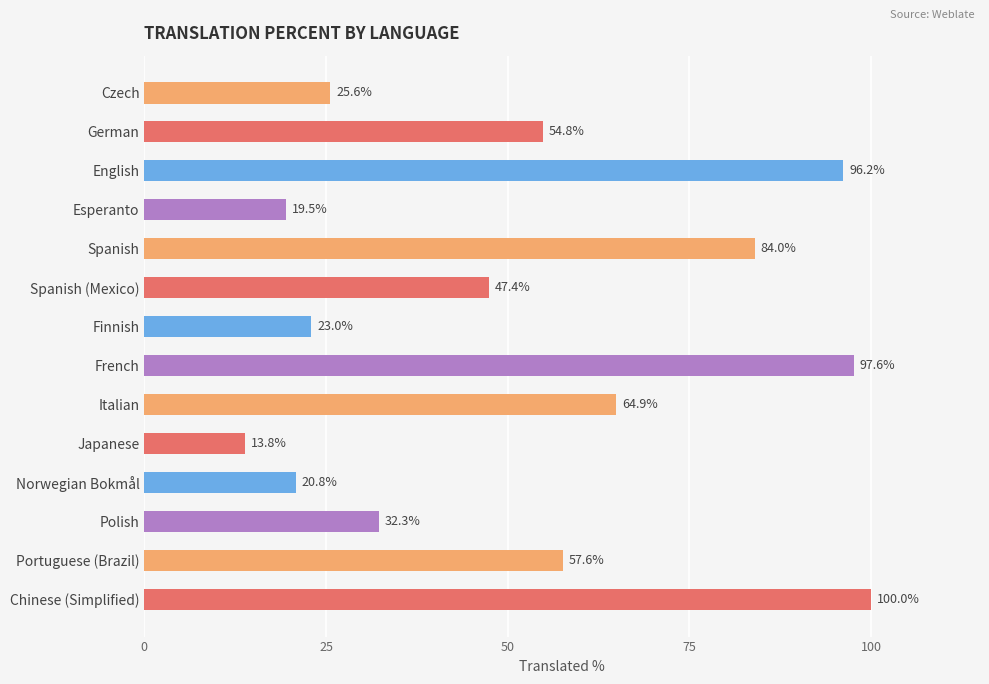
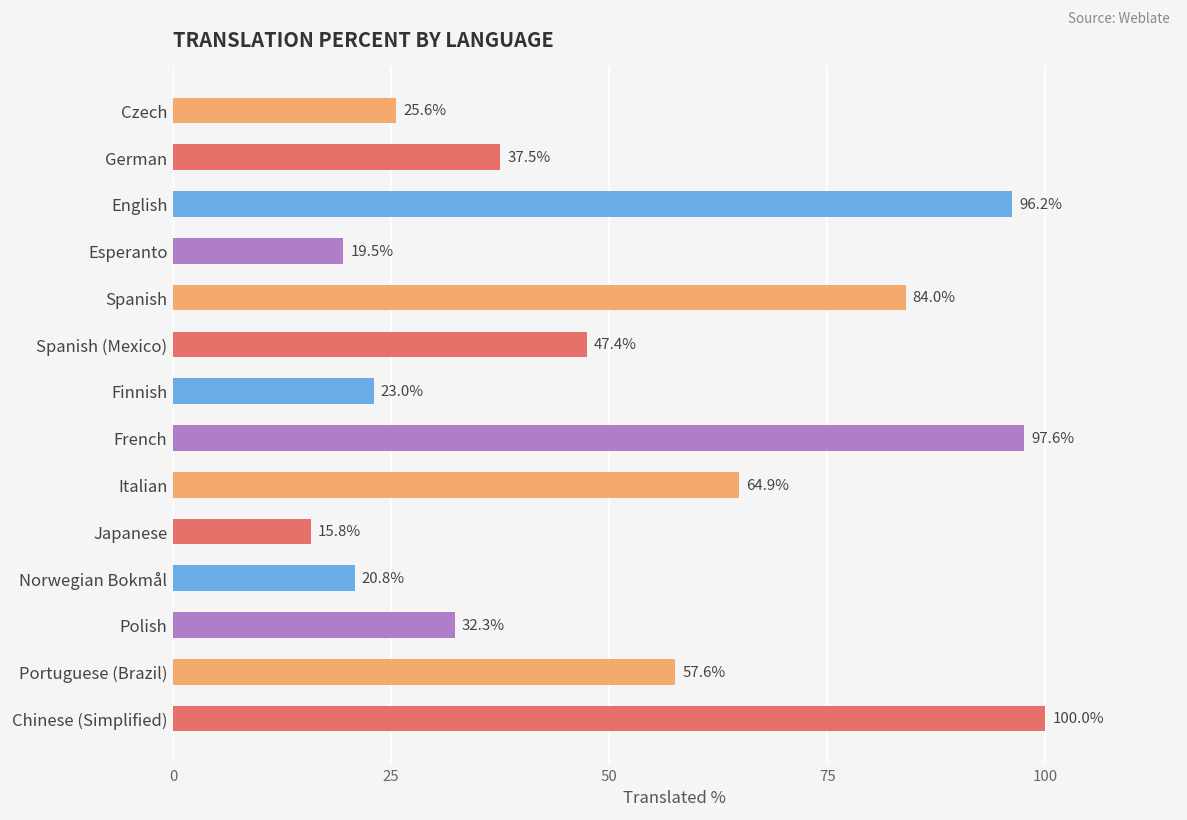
  {
    "Czech": "25.6%",
-   "German": "54.8%",
+   "German": "37.5%",
    "English": "96.2%",
    "Esperanto": "19.5%",
    "Spanish": "84.0%",
    "Spanish (Mexico)": "47.4%",
    "Finnish": "23.0%",
    "French": "97.6%",
    "Italian": "64.9%",
-   "Japanese": "13.8%",
+   "Japanese": "15.8%",
    "Norwegian Bokmål": "20.8%",
    "Polish": "32.3%",
    "Portuguese (Brazil)": "57.6%",
    "Chinese (Simplified)": "100.0%"
  }
